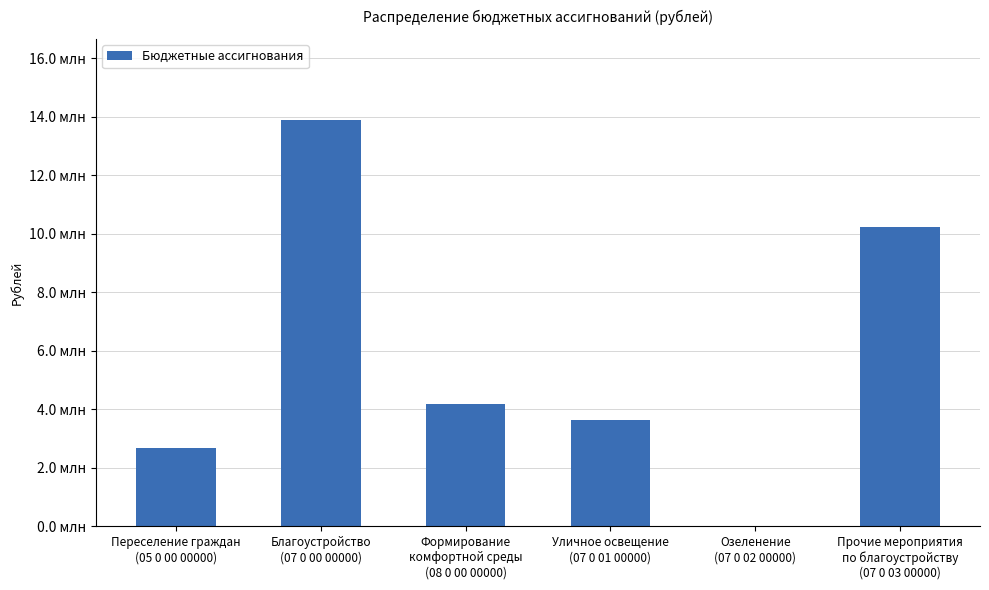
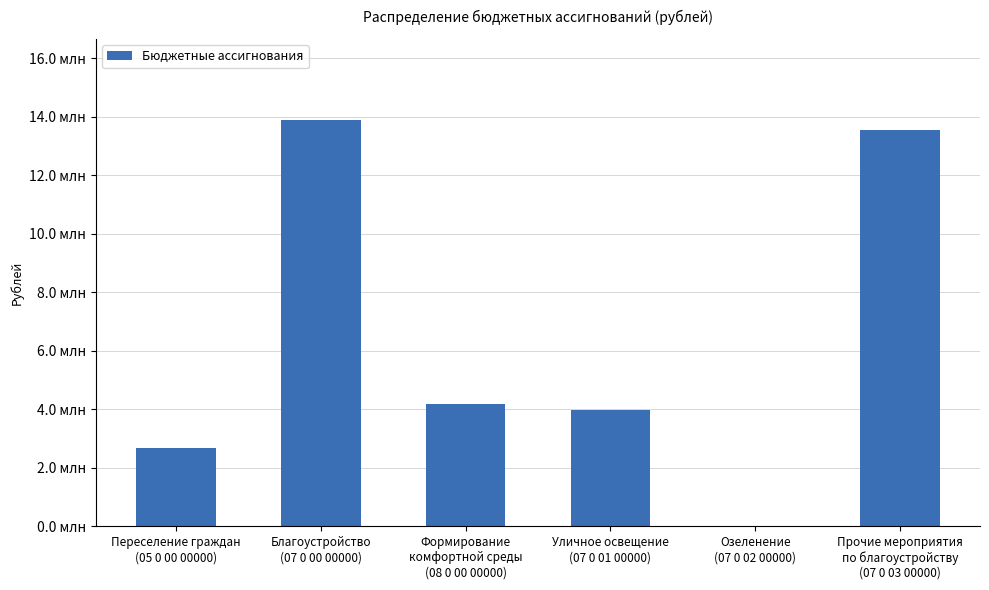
  {
    "Переселение граждан (05 0 00 00000)": "2.7 млн",
    "Благоустройство (07 0 00 00000)": "13.9 млн",
    "Формирование комфортной среды (08 0 00 00000)": "4.2 млн",
-   "Уличное освещение (07 0 01 00000)": "3.7 млн",
-   "Прочие мероприятия по благоустройству (07 0 03 00000)": "10.2 млн"
+   "Уличное освещение (07 0 01 00000)": "4.0 млн",
+   "Прочие мероприятия по благоустройству (07 0 03 00000)": "13.5 млн"
  }
